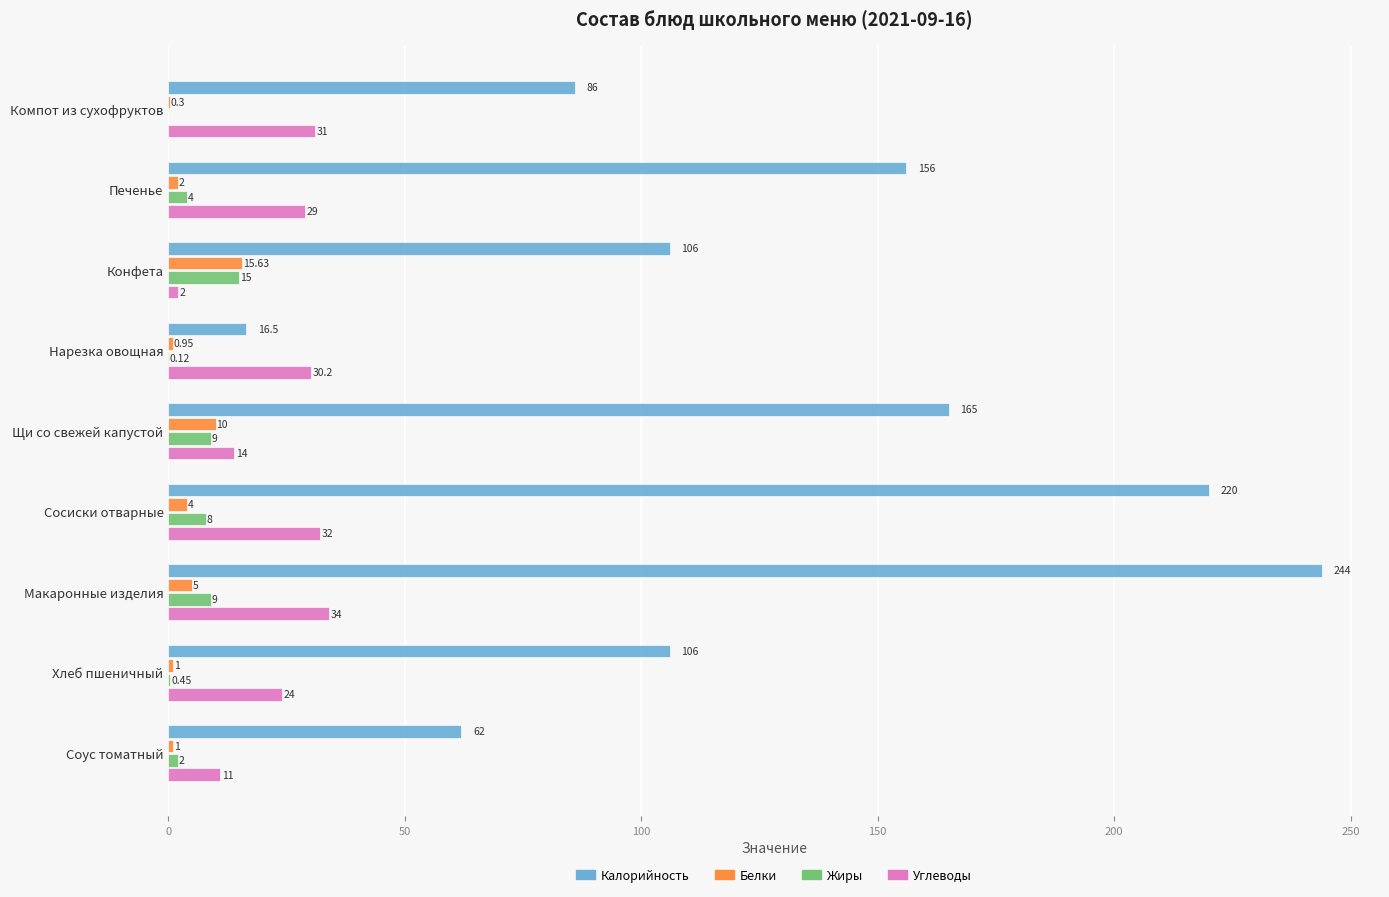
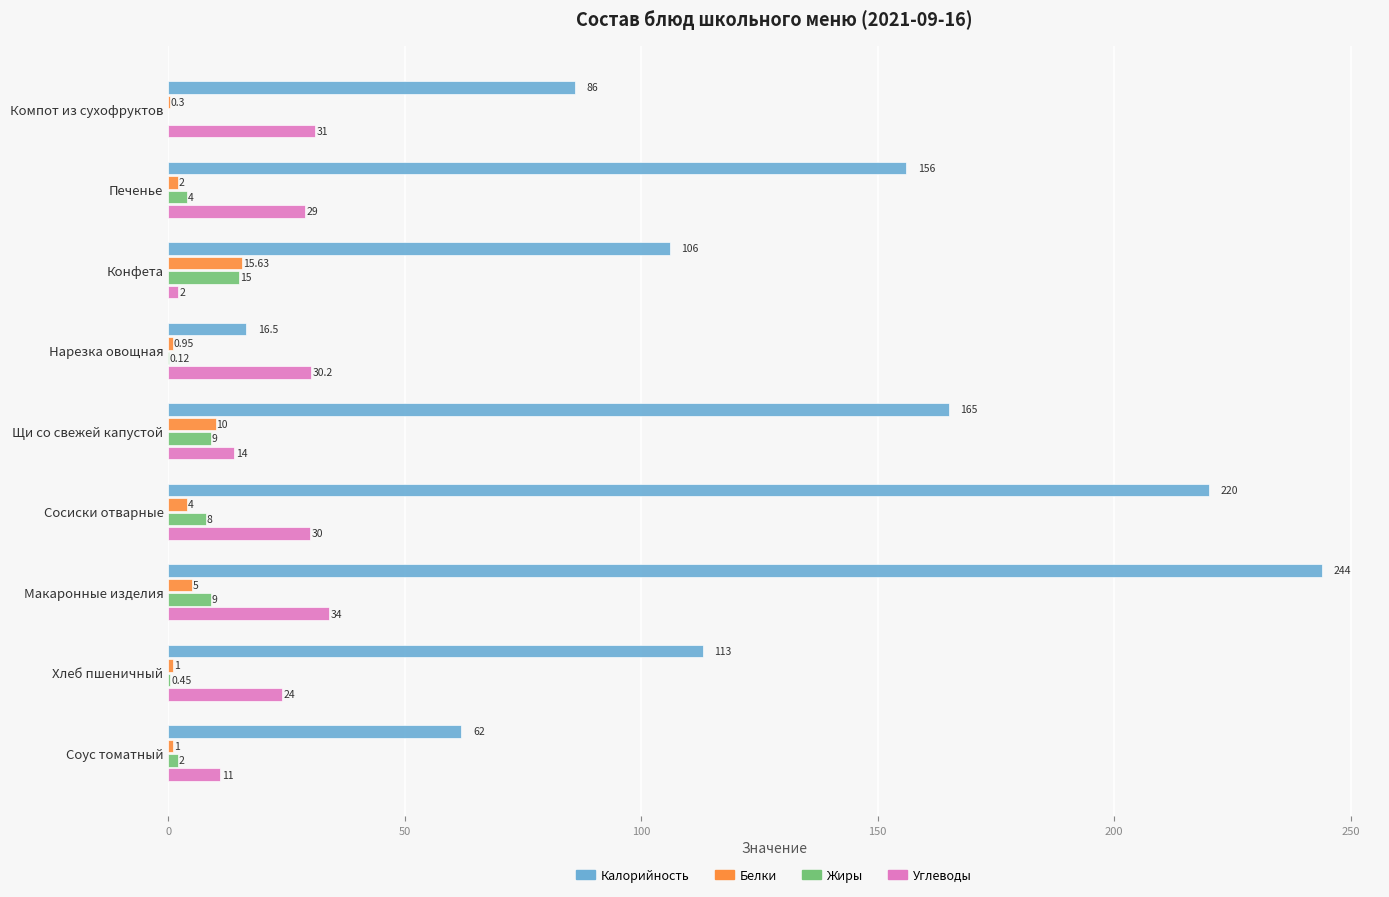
  {
    "Калорийность": {
      "Компот из сухофруктов": 86,
      "Печенье": 156,
      "Конфета": 106,
      "Нарезка овощная": 16.5,
      "Щи со свежей капустой": 165,
      "Сосиски отварные": 220,
      "Макаронные изделия": 244,
-     "Хлеб пшеничный": 106,
+     "Хлеб пшеничный": 113,
      "Соус томатный": 62
    },
    "Белки": {
      "Компот из сухофруктов": 0.3,
      "Печенье": 2,
      "Конфета": 15.63,
      "Нарезка овощная": 0.95,
      "Щи со свежей капустой": 10,
      "Сосиски отварные": 4,
      "Макаронные изделия": 5,
      "Хлеб пшеничный": 1,
      "Соус томатный": 1
    },
    "Жиры": {
      "Печенье": 4,
      "Конфета": 15,
      "Нарезка овощная": 0.12,
      "Щи со свежей капустой": 9,
      "Сосиски отварные": 8,
      "Макаронные изделия": 9,
      "Хлеб пшеничный": 0.45,
      "Соус томатный": 2
    },
    "Углеводы": {
      "Компот из сухофруктов": 31,
      "Печенье": 29,
      "Конфета": 2,
      "Нарезка овощная": 30.2,
      "Щи со свежей капустой": 14,
-     "Сосиски отварные": 32,
+     "Сосиски отварные": 30,
      "Макаронные изделия": 34,
      "Хлеб пшеничный": 24,
      "Соус томатный": 11
    }
  }
